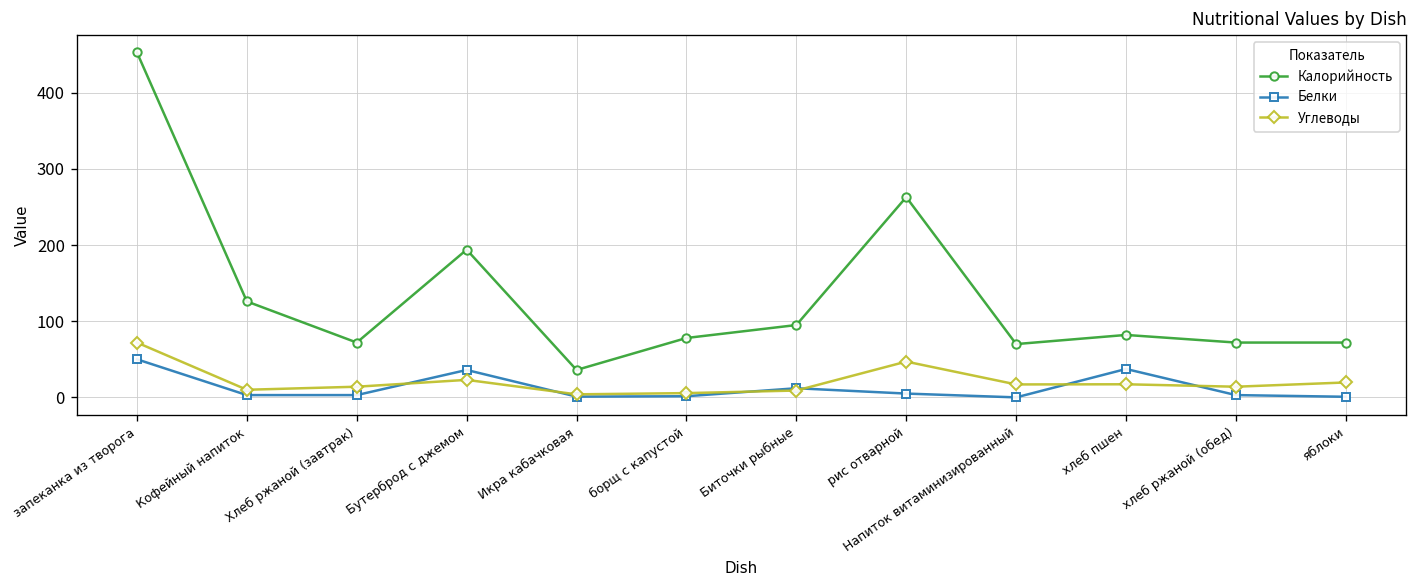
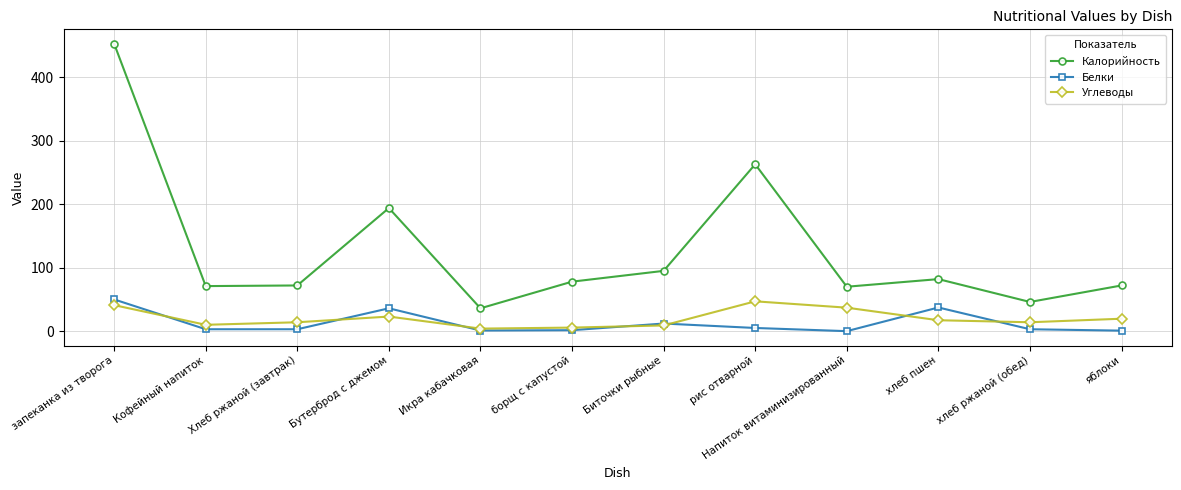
  {
    "Калорийность": {
      "запеканка из творога": 450,
-     "Кофейный напиток": 130,
+     "Кофейный напиток": 70,
      "Хлеб ржаной (завтрак)": 70,
      "Бутерброд с джемом": 190,
      "Икра кабачковая": 40,
      "борщ с капустой": 80,
      "Биточки рыбные": 100,
      "рис отварной": 260,
      "Напиток витаминизированный": 70,
      "хлеб пшен": 80,
-     "хлеб ржаной (обед)": 70,
+     "хлеб ржаной (обед)": 50,
      "яблоки": 70
    },
    "Белки": {
      "запеканка из творога": 50,
      "Кофейный напиток": 0,
      "Хлеб ржаной (завтрак)": 0,
      "Бутерброд с джемом": 40,
      "борщ с капустой": 0,
      "рис отварной": 10,
      "Напиток витаминизированный": 0,
      "хлеб пшен": 40,
      "хлеб ржаной (обед)": 0,
      "яблоки": 0
    },
    "Углеводы": {
-     "запеканка из творога": 70,
+     "запеканка из творога": 40,
      "Кофейный напиток": 10,
      "Хлеб ржаной (завтрак)": 10,
      "Бутерброд с джемом": 20,
      "борщ с капустой": 10,
      "рис отварной": 50,
-     "Напиток витаминизированный": 20,
+     "Напиток витаминизированный": 40,
      "хлеб пшен": 20,
      "хлеб ржаной (обед)": 10,
      "яблоки": 20
    }
  }
